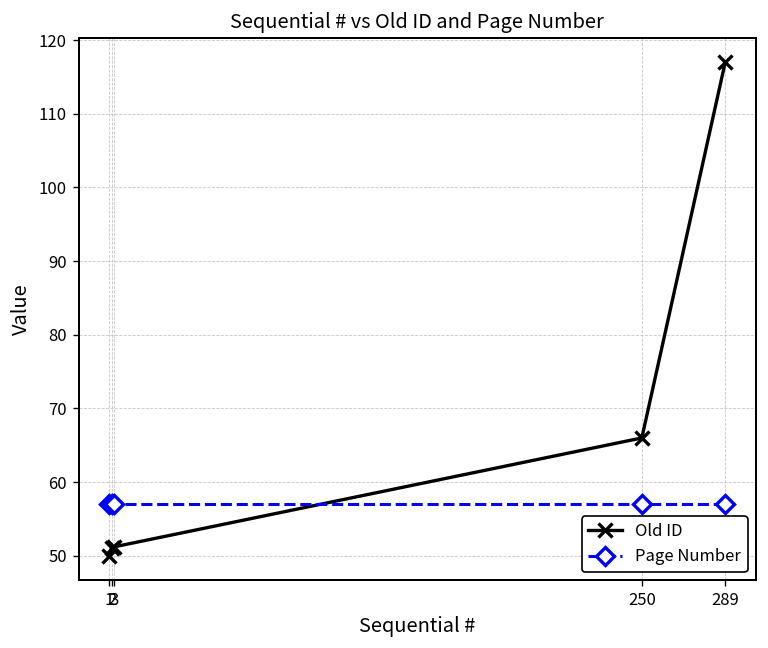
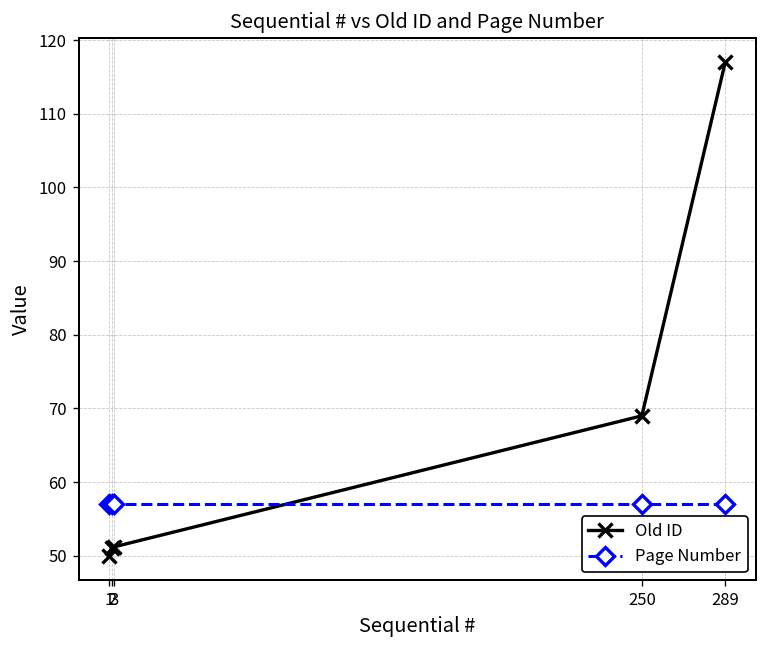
  {
    "Old ID": {
-     "250": 66,
+     "250": 69,
      "289": 117
    },
    "Page Number": {
      "250": 57,
      "289": 57
    }
  }
